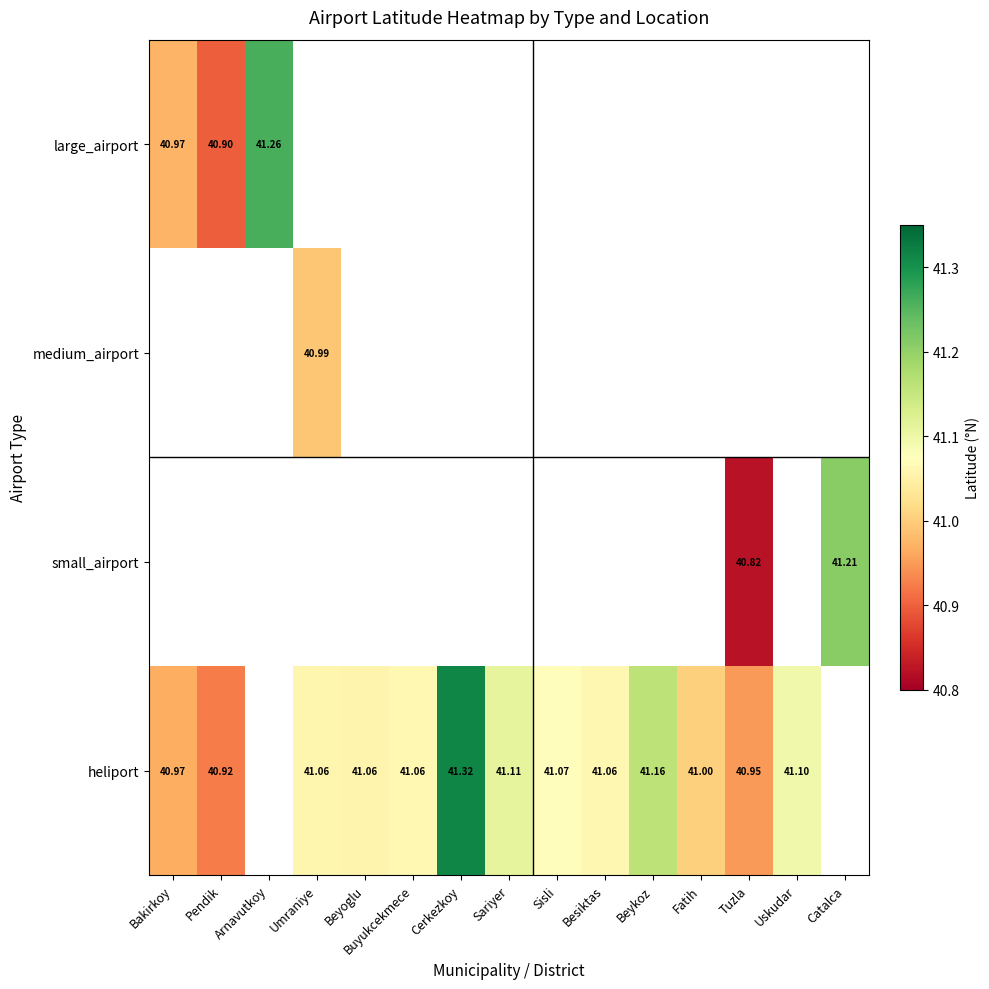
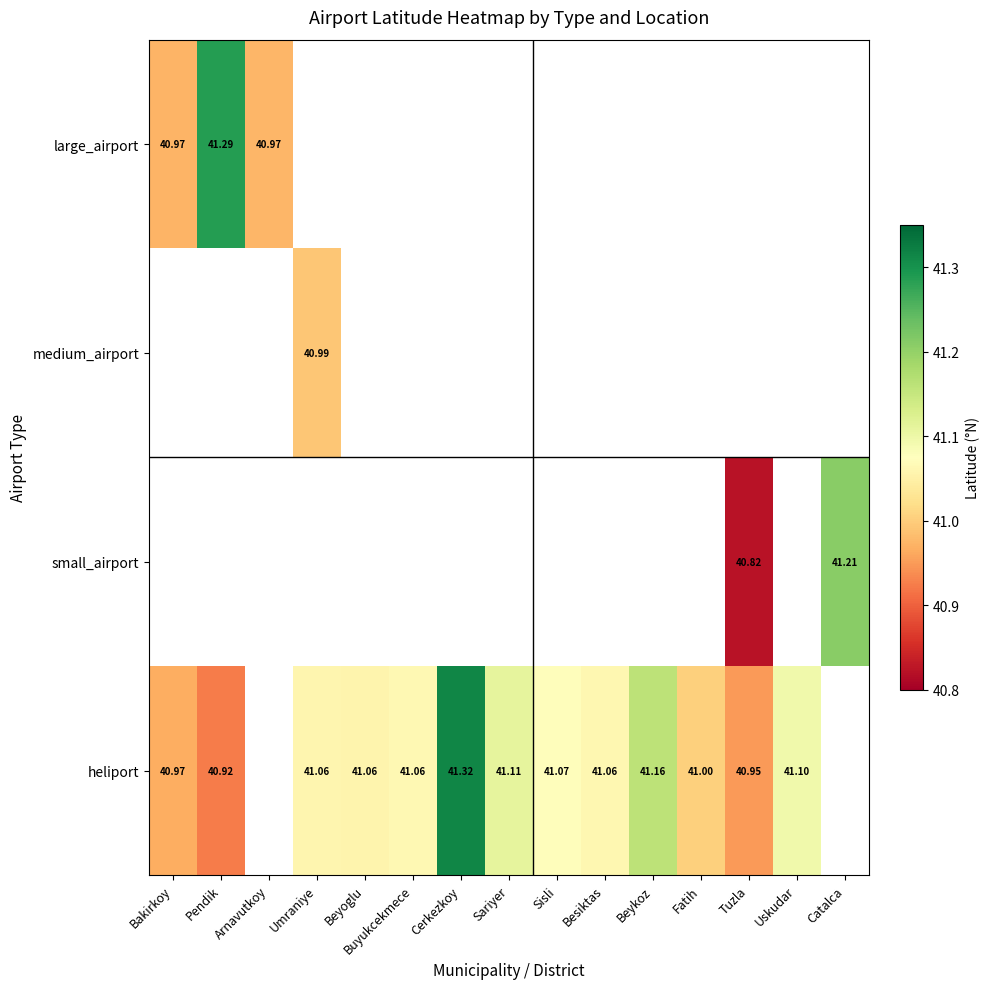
  {
    "large_airport": {
      "Bakirkoy": 40.97,
-     "Pendik": 40.90,
-     "Arnavutkoy": 41.26
+     "Pendik": 41.29,
+     "Arnavutkoy": 40.97
    },
    "medium_airport": {
      "Umraniye": 40.99
    },
    "small_airport": {
      "Tuzla": 40.82,
      "Catalca": 41.21
    },
    "heliport": {
      "Bakirkoy": 40.97,
      "Pendik": 40.92,
      "Umraniye": 41.06,
      "Beyoglu": 41.06,
      "Buyukcekmece": 41.06,
      "Cerkezkoy": 41.32,
      "Sariyer": 41.11,
      "Sisli": 41.07,
      "Besiktas": 41.06,
      "Beykoz": 41.16,
      "Fatih": 41.00,
      "Tuzla": 40.95,
      "Uskudar": 41.10
    }
  }
